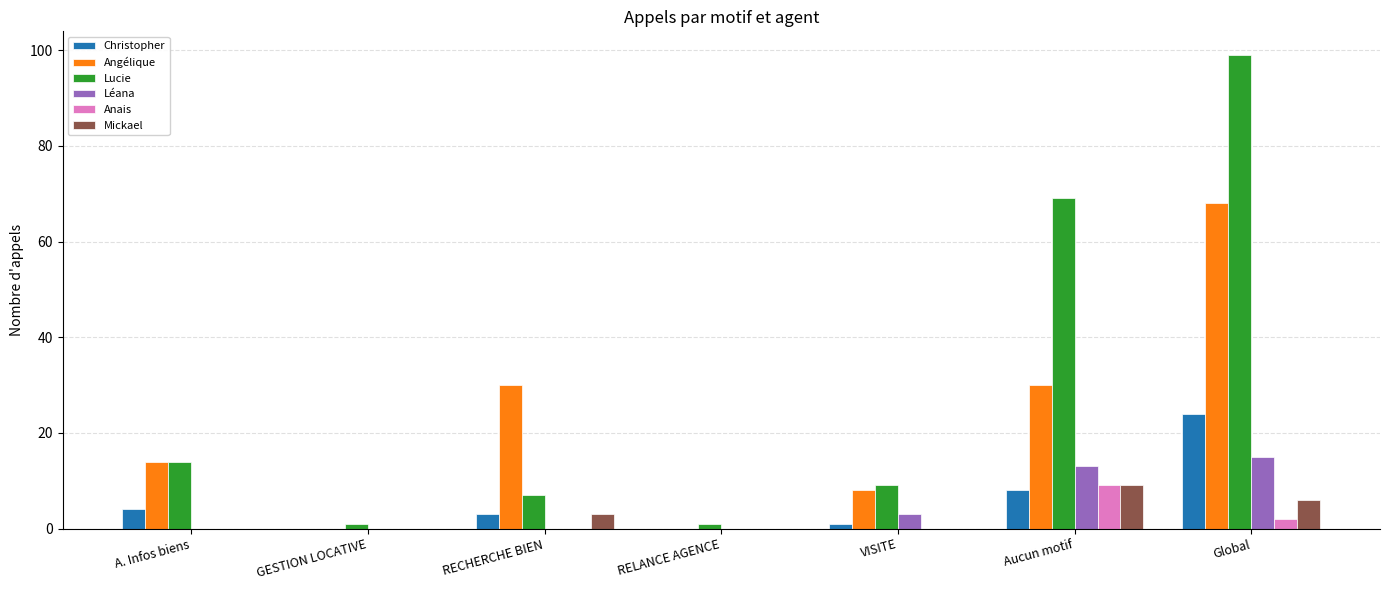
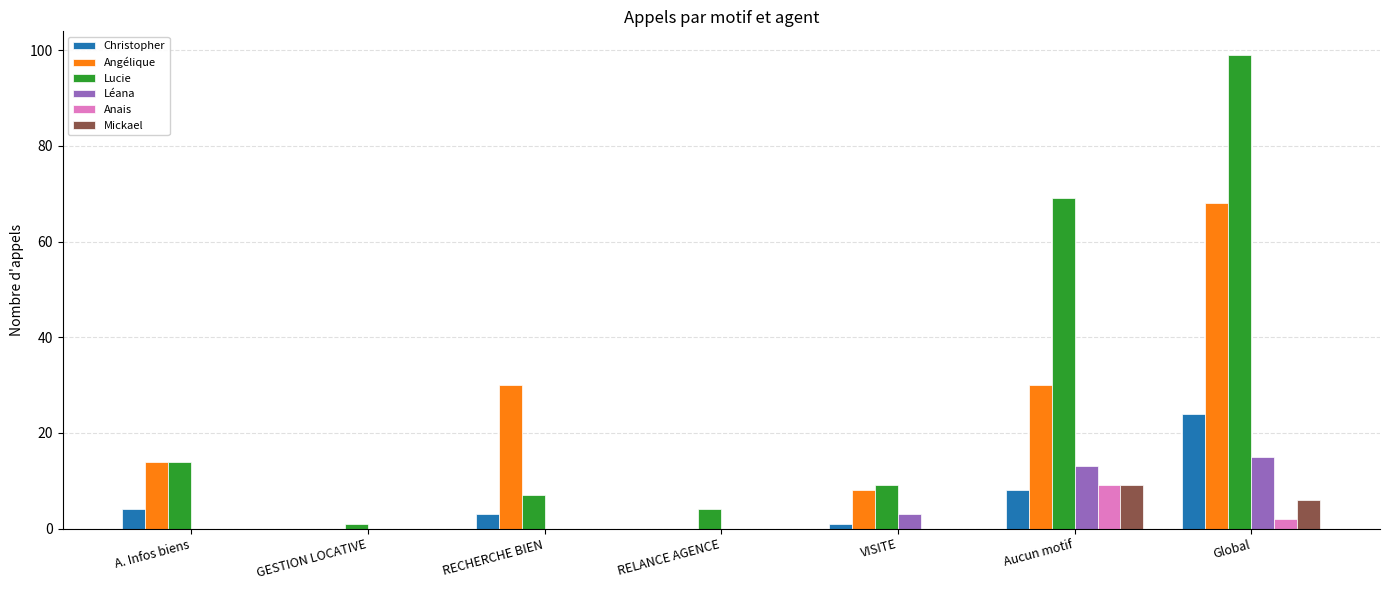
  {
    "Christopher": {
      "A. Infos biens": 4,
      "GESTION LOCATIVE": 0,
      "RECHERCHE BIEN": 3,
      "RELANCE AGENCE": 0,
      "VISITE": 1,
      "Aucun motif": 8,
      "Global": 24
    },
    "Angélique": {
      "A. Infos biens": 14,
      "GESTION LOCATIVE": 0,
      "RECHERCHE BIEN": 30,
      "RELANCE AGENCE": 0,
      "VISITE": 8,
      "Aucun motif": 30,
      "Global": 68
    },
    "Lucie": {
      "A. Infos biens": 14,
      "GESTION LOCATIVE": 1,
      "RECHERCHE BIEN": 7,
-     "RELANCE AGENCE": 1,
+     "RELANCE AGENCE": 4,
      "VISITE": 9,
      "Aucun motif": 69,
      "Global": 99
    },
    "Léana": {
      "A. Infos biens": 0,
      "GESTION LOCATIVE": 0,
      "RECHERCHE BIEN": 0,
      "RELANCE AGENCE": 0,
      "VISITE": 3,
      "Aucun motif": 13,
      "Global": 15
    },
    "Anais": {
      "A. Infos biens": 0,
      "GESTION LOCATIVE": 0,
      "RECHERCHE BIEN": 0,
      "RELANCE AGENCE": 0,
      "VISITE": 0,
      "Aucun motif": 9,
      "Global": 2
    },
    "Mickael": {
      "A. Infos biens": 0,
      "GESTION LOCATIVE": 0,
-     "RECHERCHE BIEN": 3,
+     "RECHERCHE BIEN": 0,
      "RELANCE AGENCE": 0,
      "VISITE": 0,
      "Aucun motif": 9,
      "Global": 6
    }
  }
